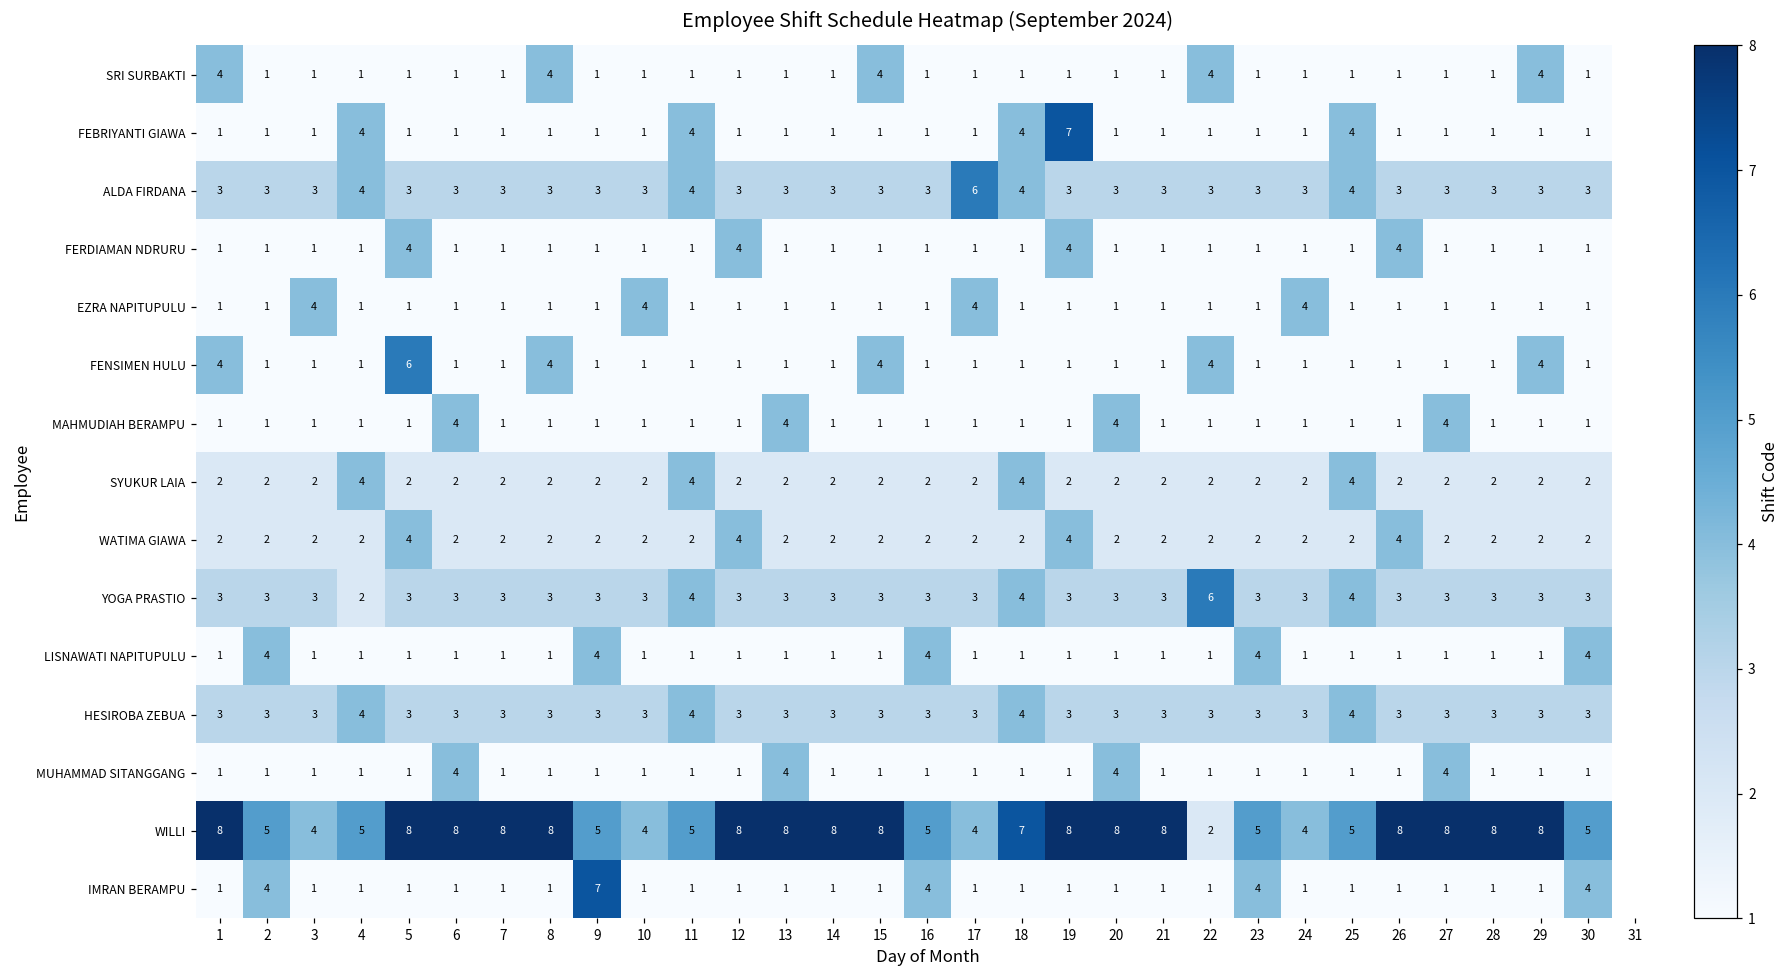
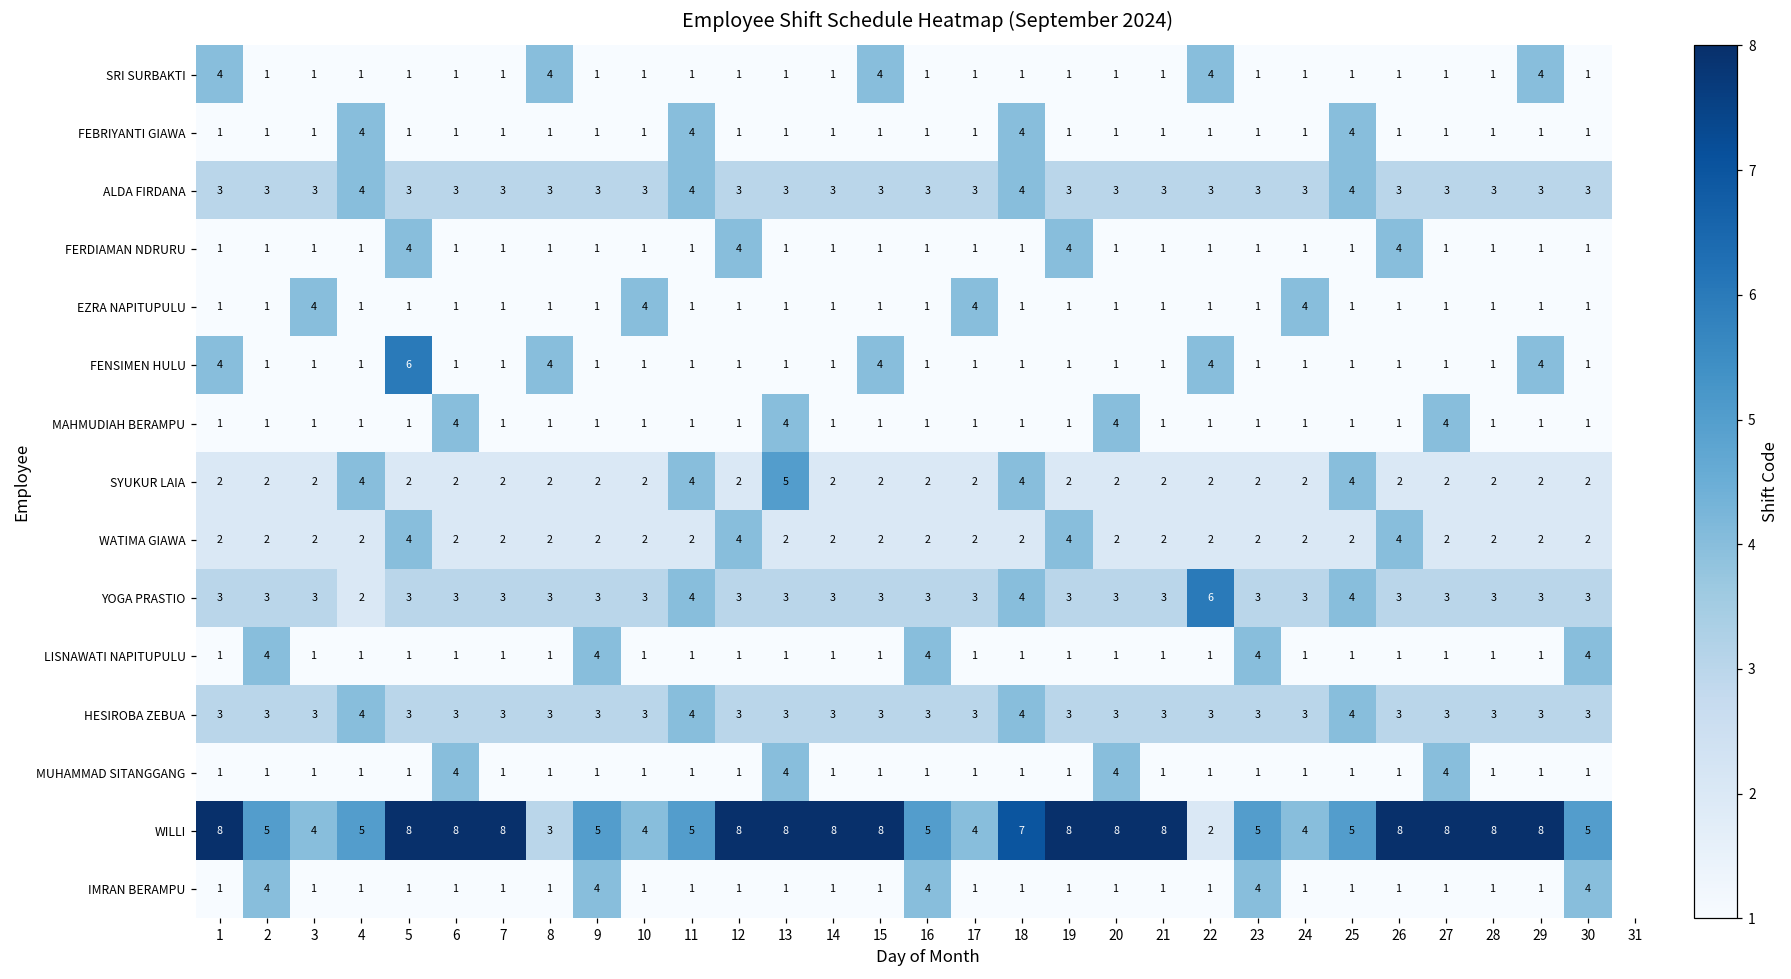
  {
    "FEBRIYANTI GIAWA": {
      "1": 1,
      "2": 1,
      "3": 1,
      "4": 4,
      "5": 1,
      "6": 1,
      "7": 1,
      "8": 1,
      "9": 1,
      "10": 1,
      "11": 4,
      "12": 1,
      "13": 1,
      "14": 1,
      "15": 1,
      "16": 1,
      "17": 1,
      "18": 4,
-     "19": 7,
+     "19": 1,
      "20": 1,
      "21": 1,
      "22": 1,
      "23": 1,
      "24": 1,
      "25": 4,
      "26": 1,
      "27": 1,
      "28": 1,
      "29": 1,
      "30": 1
    },
    "ALDA FIRDANA": {
      "1": 3,
      "2": 3,
      "3": 3,
      "4": 4,
      "5": 3,
      "6": 3,
      "7": 3,
      "8": 3,
      "9": 3,
      "10": 3,
      "11": 4,
      "12": 3,
      "13": 3,
      "14": 3,
      "15": 3,
      "16": 3,
-     "17": 6,
+     "17": 3,
      "18": 4,
      "19": 3,
      "20": 3,
      "21": 3,
      "22": 3,
      "23": 3,
      "24": 3,
      "25": 4,
      "26": 3,
      "27": 3,
      "28": 3,
      "29": 3,
      "30": 3
    },
    "SYUKUR LAIA": {
      "1": 2,
      "2": 2,
      "3": 2,
      "4": 4,
      "5": 2,
      "6": 2,
      "7": 2,
      "8": 2,
      "9": 2,
      "10": 2,
      "11": 4,
      "12": 2,
-     "13": 2,
+     "13": 5,
      "14": 2,
      "15": 2,
      "16": 2,
      "17": 2,
      "18": 4,
      "19": 2,
      "20": 2,
      "21": 2,
      "22": 2,
      "23": 2,
      "24": 2,
      "25": 4,
      "26": 2,
      "27": 2,
      "28": 2,
      "29": 2,
      "30": 2
    },
    "WILLI": {
      "1": 8,
      "2": 5,
      "3": 4,
      "4": 5,
      "5": 8,
      "6": 8,
      "7": 8,
-     "8": 8,
+     "8": 3,
      "9": 5,
      "10": 4,
      "11": 5,
      "12": 8,
      "13": 8,
      "14": 8,
      "15": 8,
      "16": 5,
      "17": 4,
      "18": 7,
      "19": 8,
      "20": 8,
      "21": 8,
      "22": 2,
      "23": 5,
      "24": 4,
      "25": 5,
      "26": 8,
      "27": 8,
      "28": 8,
      "29": 8,
      "30": 5
    },
    "IMRAN BERAMPU": {
      "1": 1,
      "2": 4,
      "3": 1,
      "4": 1,
      "5": 1,
      "6": 1,
      "7": 1,
      "8": 1,
-     "9": 7,
+     "9": 4,
      "10": 1,
      "11": 1,
      "12": 1,
      "13": 1,
      "14": 1,
      "15": 1,
      "16": 4,
      "17": 1,
      "18": 1,
      "19": 1,
      "20": 1,
      "21": 1,
      "22": 1,
      "23": 4,
      "24": 1,
      "25": 1,
      "26": 1,
      "27": 1,
      "28": 1,
      "29": 1,
      "30": 4
    }
  }
